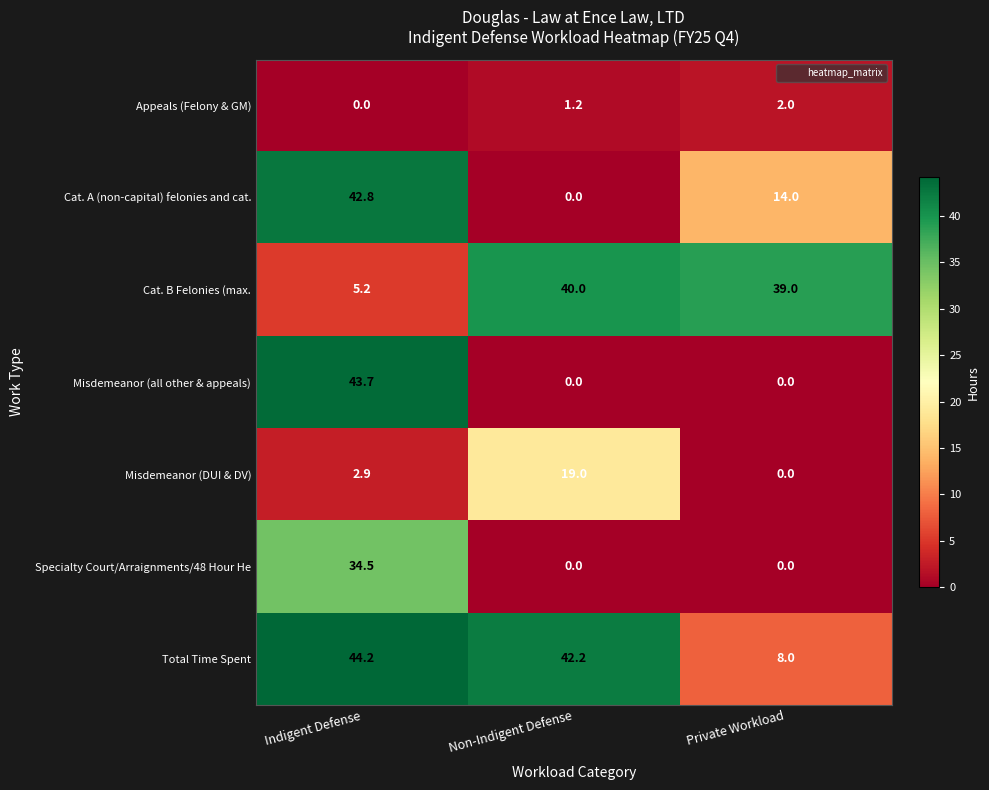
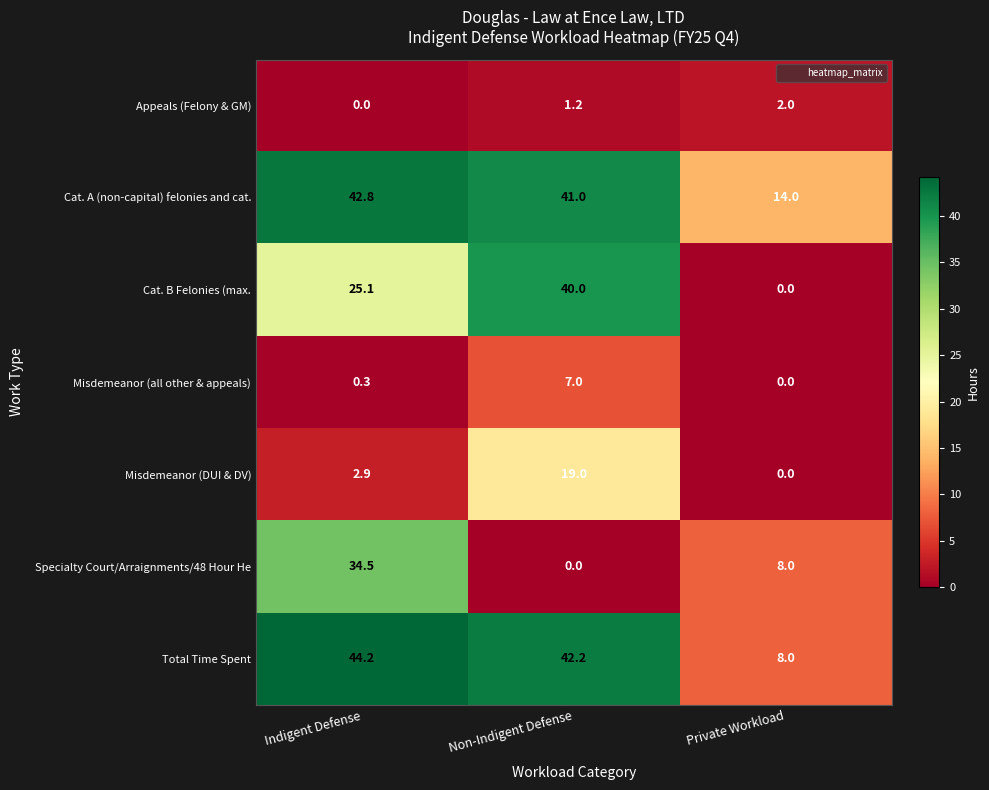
  {
    "Appeals (Felony & GM)": {
      "Indigent Defense": 0.0,
      "Non-Indigent Defense": 1.2,
      "Private Workload": 2.0
    },
    "Cat. A (non-capital) felonies and cat.": {
      "Indigent Defense": 42.8,
-     "Non-Indigent Defense": 0.0,
+     "Non-Indigent Defense": 41.0,
      "Private Workload": 14.0
    },
    "Cat. B Felonies (max.": {
-     "Indigent Defense": 5.2,
+     "Indigent Defense": 25.1,
      "Non-Indigent Defense": 40.0,
-     "Private Workload": 39.0
+     "Private Workload": 0.0
    },
    "Misdemeanor (all other & appeals)": {
-     "Indigent Defense": 43.7,
-     "Non-Indigent Defense": 0.0,
+     "Indigent Defense": 0.3,
+     "Non-Indigent Defense": 7.0,
      "Private Workload": 0.0
    },
    "Misdemeanor (DUI & DV)": {
      "Indigent Defense": 2.9,
      "Non-Indigent Defense": 19.0,
      "Private Workload": 0.0
    },
    "Specialty Court/Arraignments/48 Hour He": {
      "Indigent Defense": 34.5,
      "Non-Indigent Defense": 0.0,
-     "Private Workload": 0.0
+     "Private Workload": 8.0
    },
    "Total Time Spent": {
      "Indigent Defense": 44.2,
      "Non-Indigent Defense": 42.2,
      "Private Workload": 8.0
    }
  }
